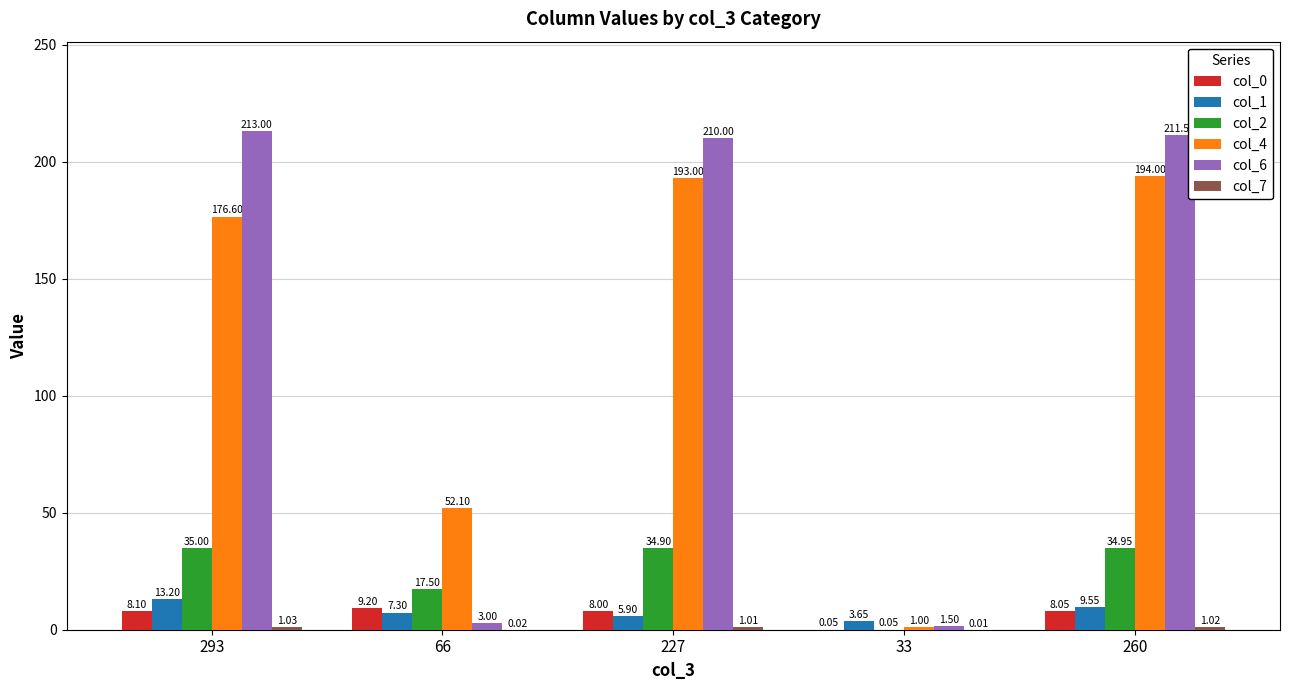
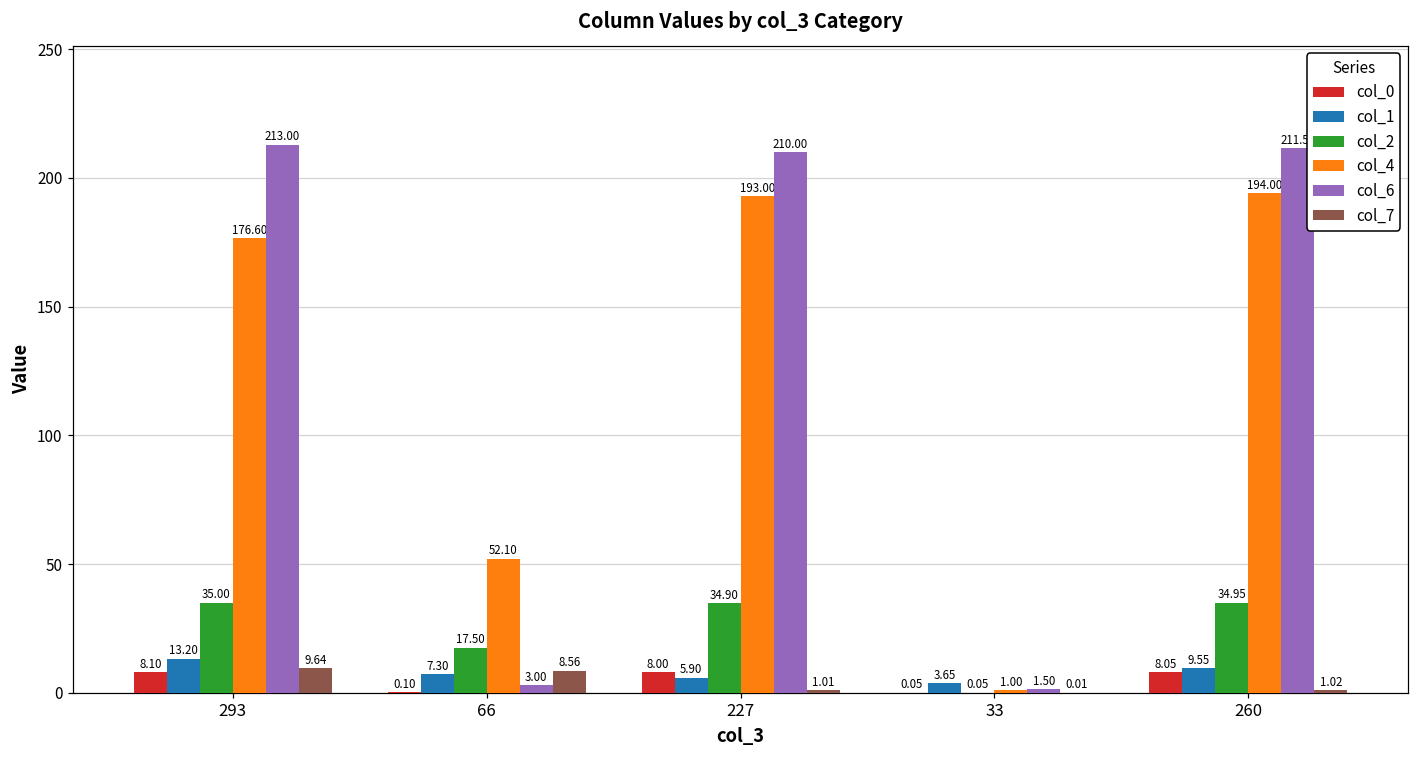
  {
    "col_0": {
      "293": 8.10,
-     "66": 9.20,
+     "66": 0.10,
      "227": 8.00,
      "33": 0.05,
      "260": 8.05
    },
    "col_1": {
      "293": 13.20,
      "66": 7.30,
      "227": 5.90,
      "33": 3.65,
      "260": 9.55
    },
    "col_2": {
      "293": 35.00,
      "66": 17.50,
      "227": 34.90,
      "33": 0.05,
      "260": 34.95
    },
    "col_4": {
      "293": 176.60,
      "66": 52.10,
      "227": 193.00,
      "33": 1.00,
      "260": 194.00
    },
    "col_6": {
      "293": 213.00,
      "66": 3.00,
      "227": 210.00,
      "33": 1.50
    },
    "col_7": {
-     "293": 1.03,
-     "66": 0.02,
+     "293": 9.64,
+     "66": 8.56,
      "227": 1.01,
      "33": 0.01,
      "260": 1.02
    }
  }
